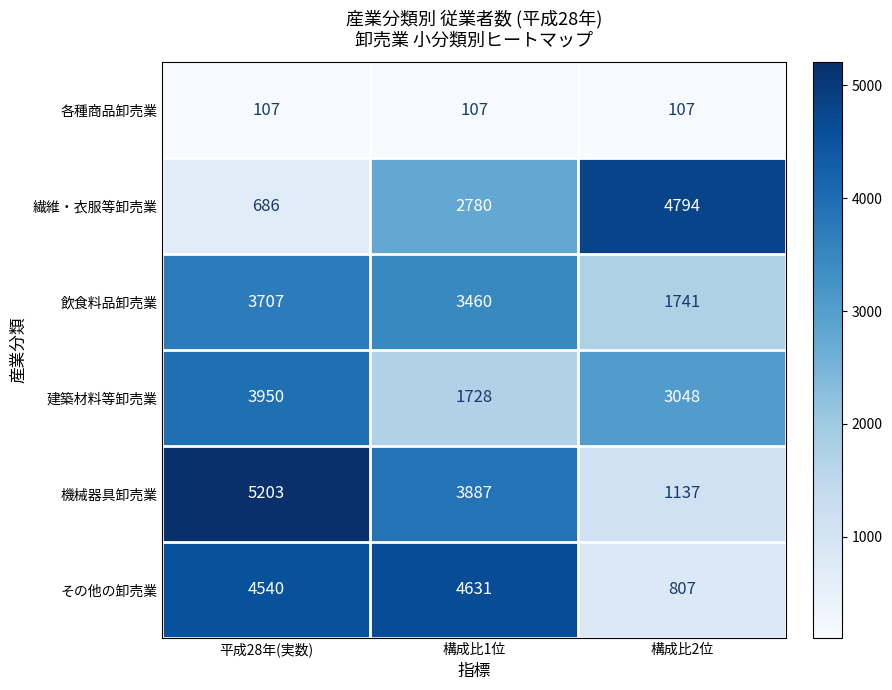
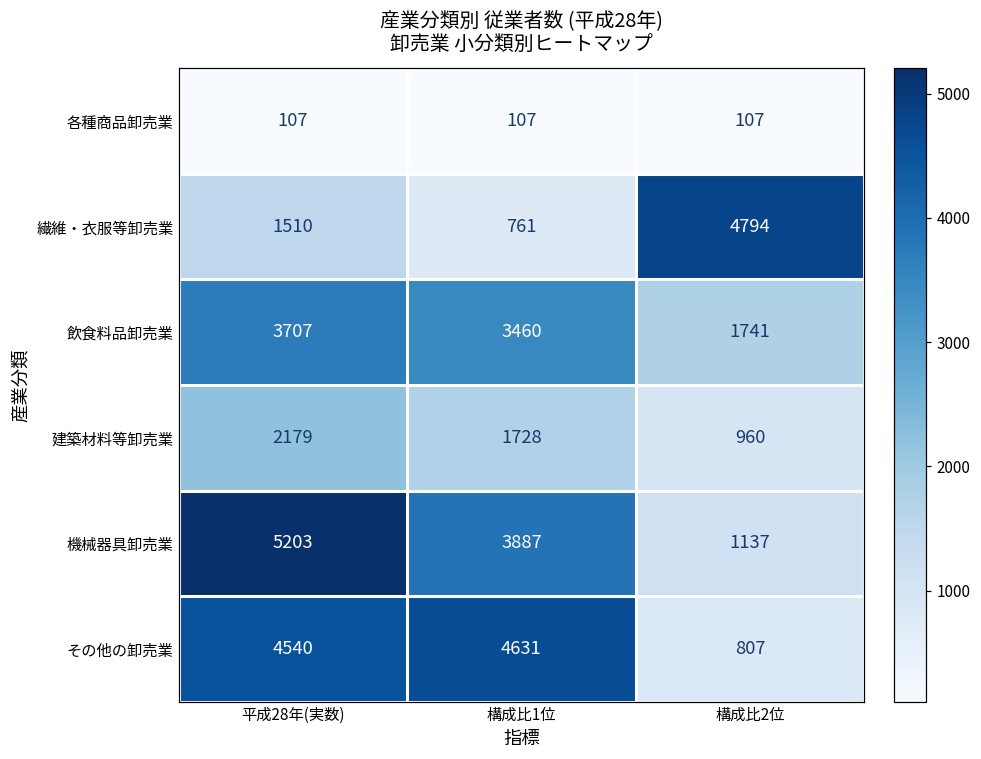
  {
    "各種商品卸売業": {
      "平成28年(実数)": 107,
      "構成比1位": 107,
      "構成比2位": 107
    },
    "繊維・衣服等卸売業": {
-     "平成28年(実数)": 686,
-     "構成比1位": 2780,
+     "平成28年(実数)": 1510,
+     "構成比1位": 761,
      "構成比2位": 4794
    },
    "飲食料品卸売業": {
      "平成28年(実数)": 3707,
      "構成比1位": 3460,
      "構成比2位": 1741
    },
    "建築材料等卸売業": {
-     "平成28年(実数)": 3950,
+     "平成28年(実数)": 2179,
      "構成比1位": 1728,
-     "構成比2位": 3048
+     "構成比2位": 960
    },
    "機械器具卸売業": {
      "平成28年(実数)": 5203,
      "構成比1位": 3887,
      "構成比2位": 1137
    },
    "その他の卸売業": {
      "平成28年(実数)": 4540,
      "構成比1位": 4631,
      "構成比2位": 807
    }
  }
